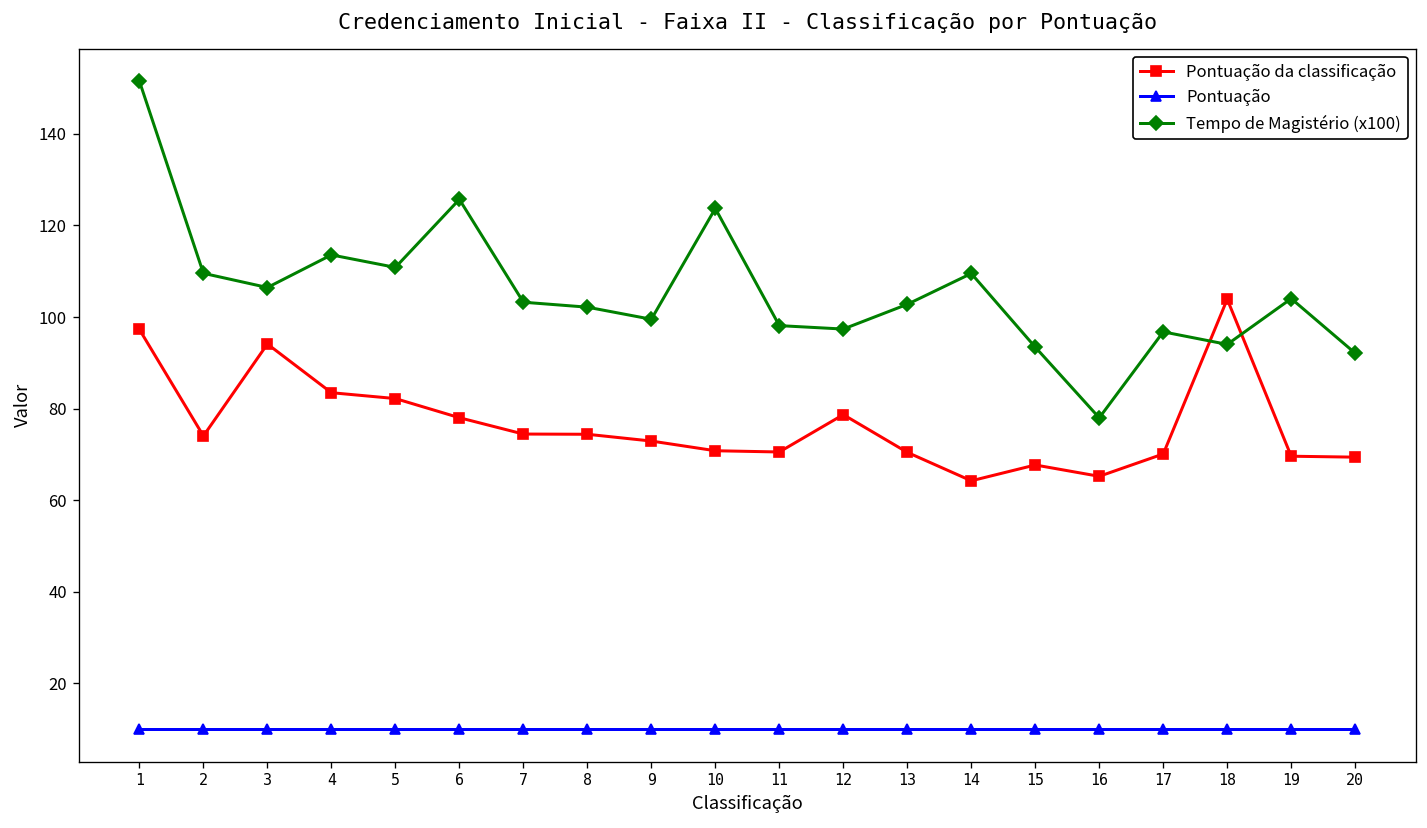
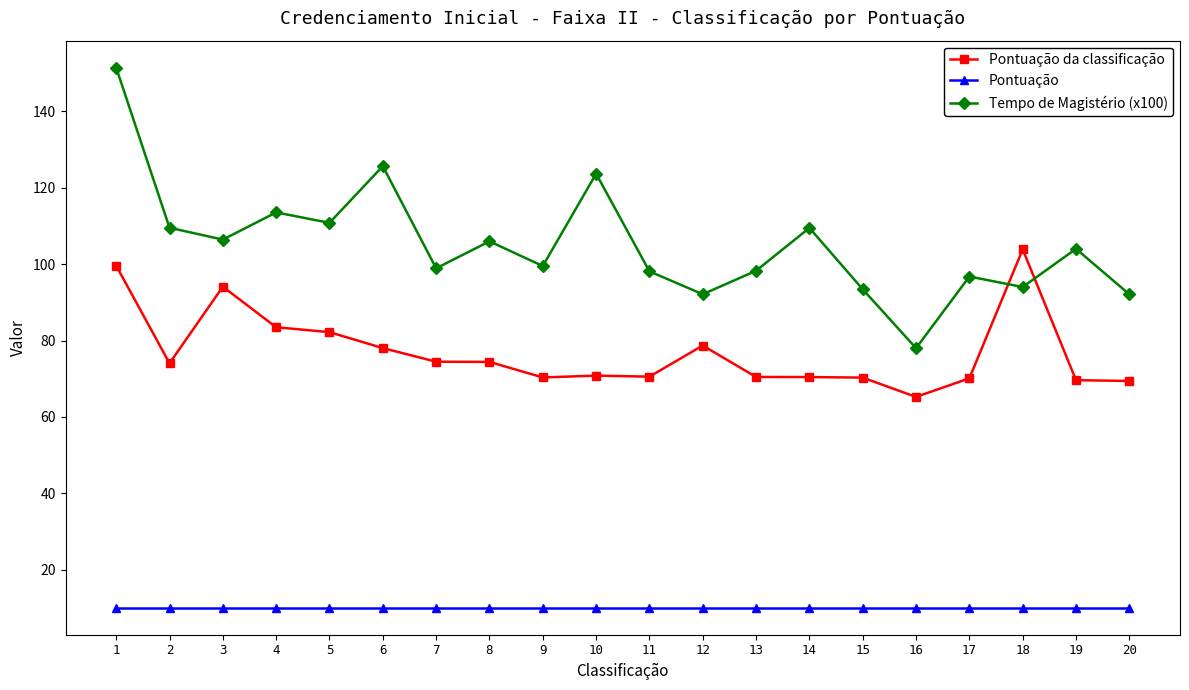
  {
    "Pontuação da classificação": {
-     "1": 97,
+     "1": 100,
      "2": 74,
      "3": 94,
      "4": 83,
      "5": 82,
      "6": 78,
      "7": 74,
      "8": 74,
-     "9": 73,
+     "9": 70,
      "10": 71,
      "11": 71,
      "12": 79,
      "13": 70,
-     "14": 64,
-     "15": 68,
+     "14": 70,
+     "15": 70,
      "16": 65,
      "17": 70,
      "18": 104,
      "19": 70,
      "20": 69
    },
    "Pontuação": {
      "1": 10,
      "2": 10,
      "3": 10,
      "4": 10,
      "5": 10,
      "6": 10,
      "7": 10,
      "8": 10,
      "9": 10,
      "10": 10,
      "11": 10,
      "12": 10,
      "13": 10,
      "14": 10,
      "15": 10,
      "16": 10,
      "17": 10,
      "18": 10,
      "19": 10,
      "20": 10
    },
    "Tempo de Magistério (x100)": {
      "1": 151,
      "2": 110,
      "3": 106,
      "4": 114,
      "5": 111,
      "6": 126,
-     "7": 103,
-     "8": 102,
+     "7": 99,
+     "8": 106,
      "9": 100,
      "10": 124,
      "11": 98,
-     "12": 97,
-     "13": 103,
+     "12": 92,
+     "13": 98,
      "14": 110,
      "15": 93,
      "16": 78,
      "17": 97,
      "18": 94,
      "19": 104,
      "20": 92
    }
  }
